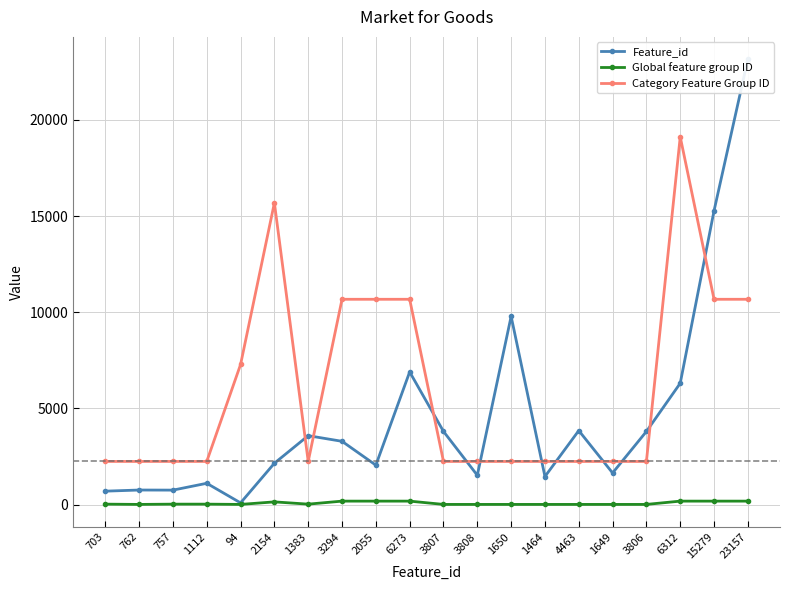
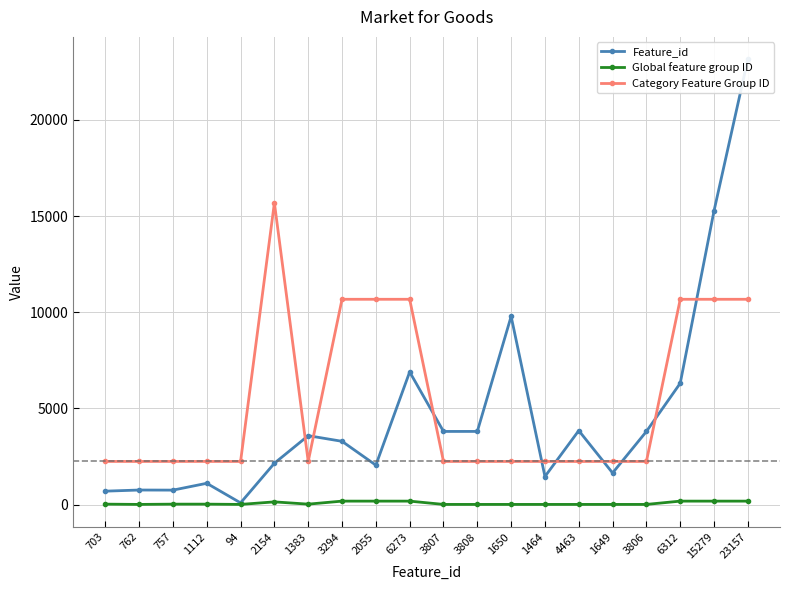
  {
    "Feature_id": {
      "703": 700,
      "762": 800,
      "757": 800,
      "1112": 1100,
      "2154": 2200,
      "1383": 3600,
      "3294": 3300,
      "2055": 2100,
      "6273": 6900,
      "3807": 3800,
-     "3808": 1500,
+     "3808": 3800,
      "1650": 9800,
      "1464": 1500,
      "4463": 3900,
      "1649": 1600,
      "3806": 3800,
      "6312": 6300,
      "15279": 15300
    },
    "Global feature group ID": {
      "703": 0,
      "762": 0,
      "757": 0,
      "1112": 0,
      "2154": 100,
      "1383": 0,
      "3294": 200,
      "2055": 200,
      "6273": 200,
      "3807": 0,
      "3808": 0,
      "1650": 0,
      "1464": 0,
      "4463": 0,
      "1649": 0,
      "3806": 0,
      "6312": 200,
      "15279": 200,
      "23157": 200
    },
    "Category Feature Group ID": {
      "703": 2200,
      "762": 2200,
      "757": 2200,
      "1112": 2200,
-     "94": 7300,
+     "94": 2200,
      "2154": 15700,
      "1383": 2200,
      "3294": 10700,
      "2055": 10700,
      "6273": 10700,
      "3807": 2200,
      "3808": 2200,
      "1650": 2200,
      "1464": 2200,
      "4463": 2200,
      "1649": 2200,
      "3806": 2200,
-     "6312": 19100,
+     "6312": 10700,
      "15279": 10700,
      "23157": 10700
    }
  }
